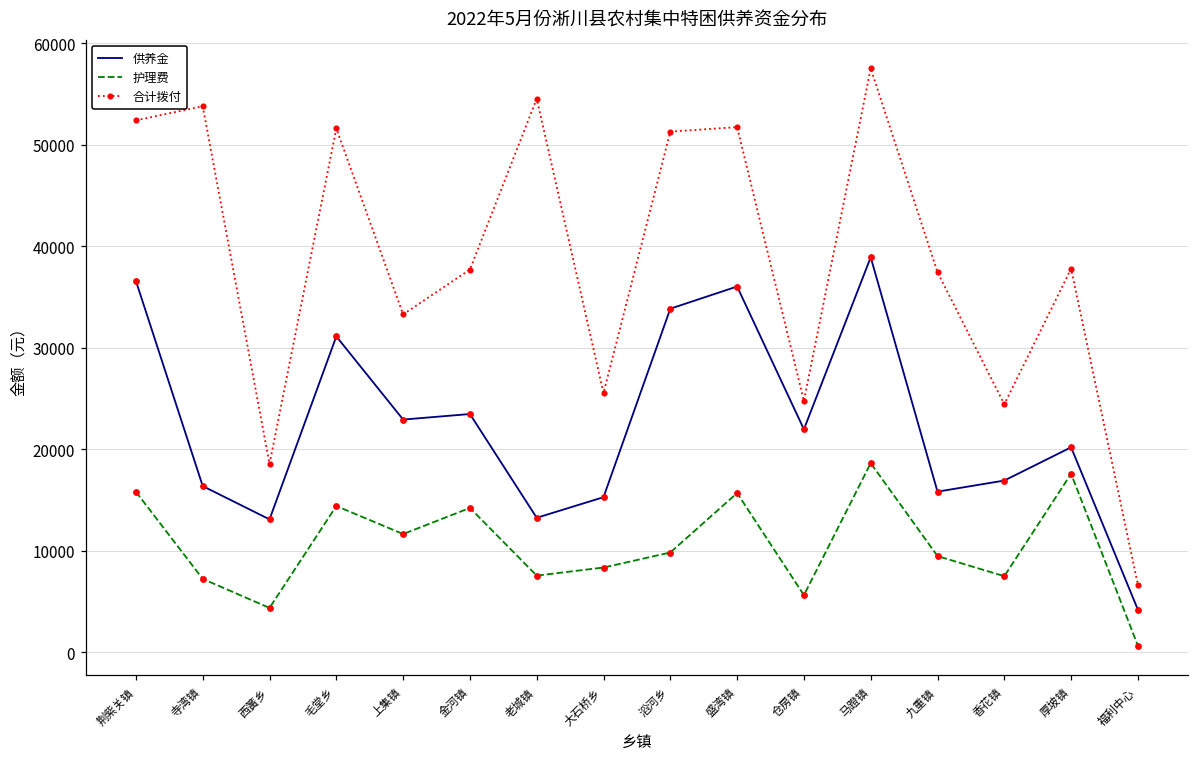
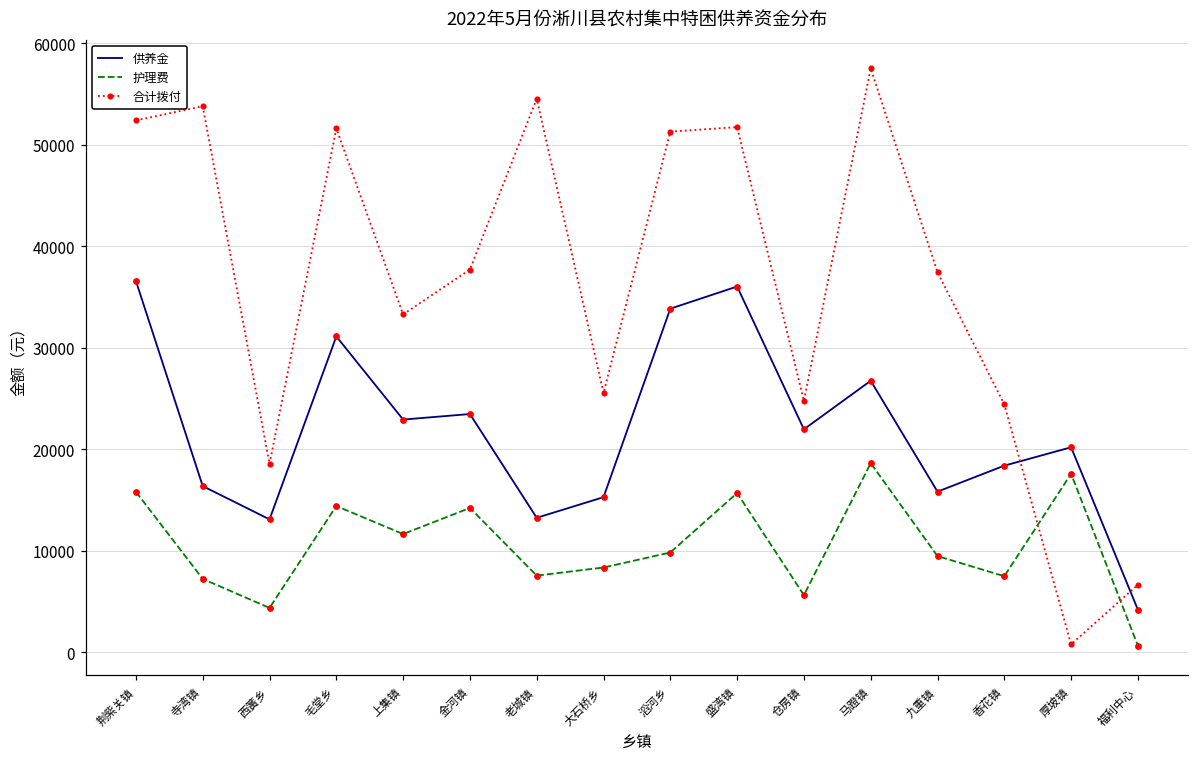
  {
    "供养金": {
      "荆紫关镇": 37000,
      "寺湾镇": 16000,
      "西簧乡": 13000,
      "毛堂乡": 31000,
      "上集镇": 23000,
      "金河镇": 23000,
      "老城镇": 13000,
      "大石桥乡": 15000,
      "滔河乡": 34000,
      "盛湾镇": 36000,
      "仓房镇": 22000,
-     "马蹬镇": 39000,
+     "马蹬镇": 27000,
      "九重镇": 16000,
-     "香花镇": 17000,
+     "香花镇": 18000,
      "厚坡镇": 20000,
      "福利中心": 4000
    },
    "护理费": {
      "荆紫关镇": 16000,
      "寺湾镇": 7000,
      "西簧乡": 4000,
      "毛堂乡": 14000,
      "上集镇": 12000,
      "金河镇": 14000,
      "老城镇": 8000,
      "大石桥乡": 8000,
      "滔河乡": 10000,
      "盛湾镇": 16000,
      "仓房镇": 6000,
      "马蹬镇": 19000,
      "九重镇": 9000,
      "香花镇": 8000,
      "厚坡镇": 18000,
      "福利中心": 1000
    },
    "合计拨付": {
      "荆紫关镇": 52000,
      "寺湾镇": 54000,
      "西簧乡": 19000,
      "毛堂乡": 52000,
      "上集镇": 33000,
      "金河镇": 38000,
      "老城镇": 55000,
      "大石桥乡": 26000,
      "滔河乡": 51000,
      "盛湾镇": 52000,
      "仓房镇": 25000,
      "马蹬镇": 58000,
      "九重镇": 37000,
      "香花镇": 24000,
-     "厚坡镇": 38000,
+     "厚坡镇": 1000,
      "福利中心": 7000
    }
  }
